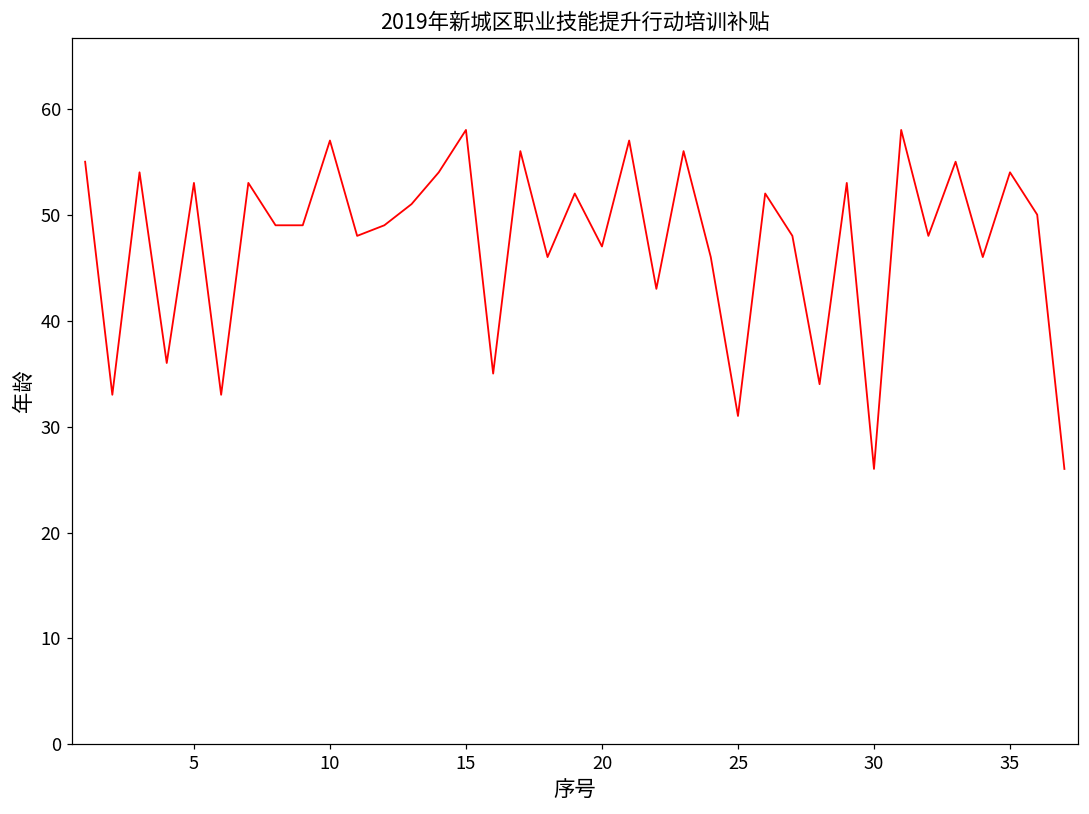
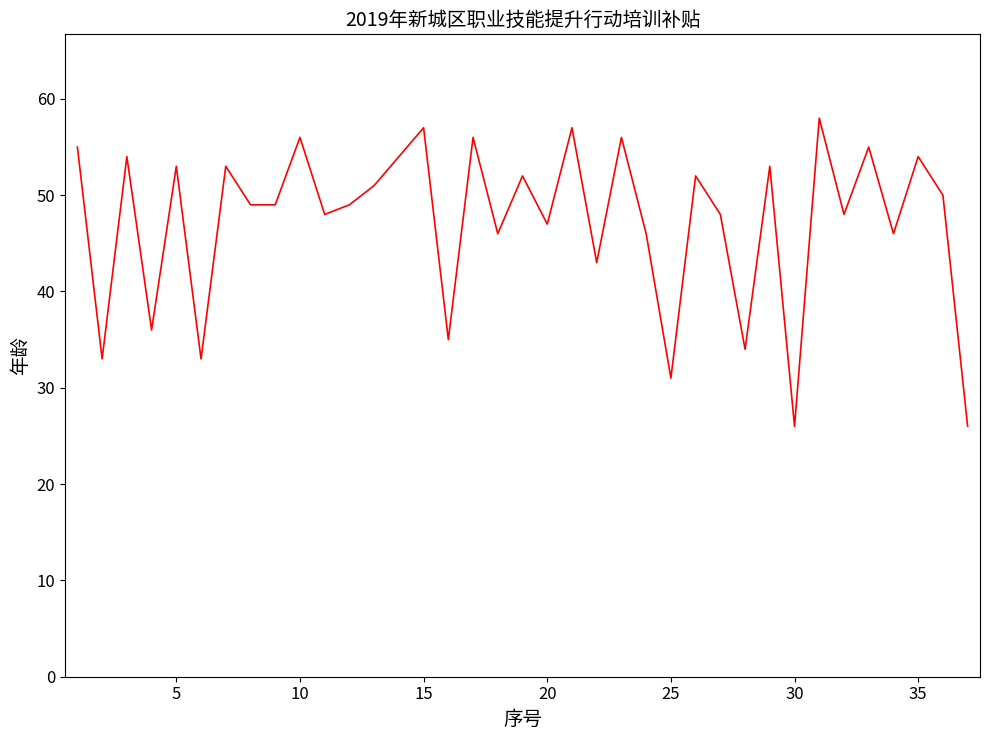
  {
    "5": 53,
-   "10": 57,
-   "15": 58,
+   "10": 56,
+   "15": 57,
    "20": 47,
    "25": 31,
    "30": 26,
    "35": 54
  }
